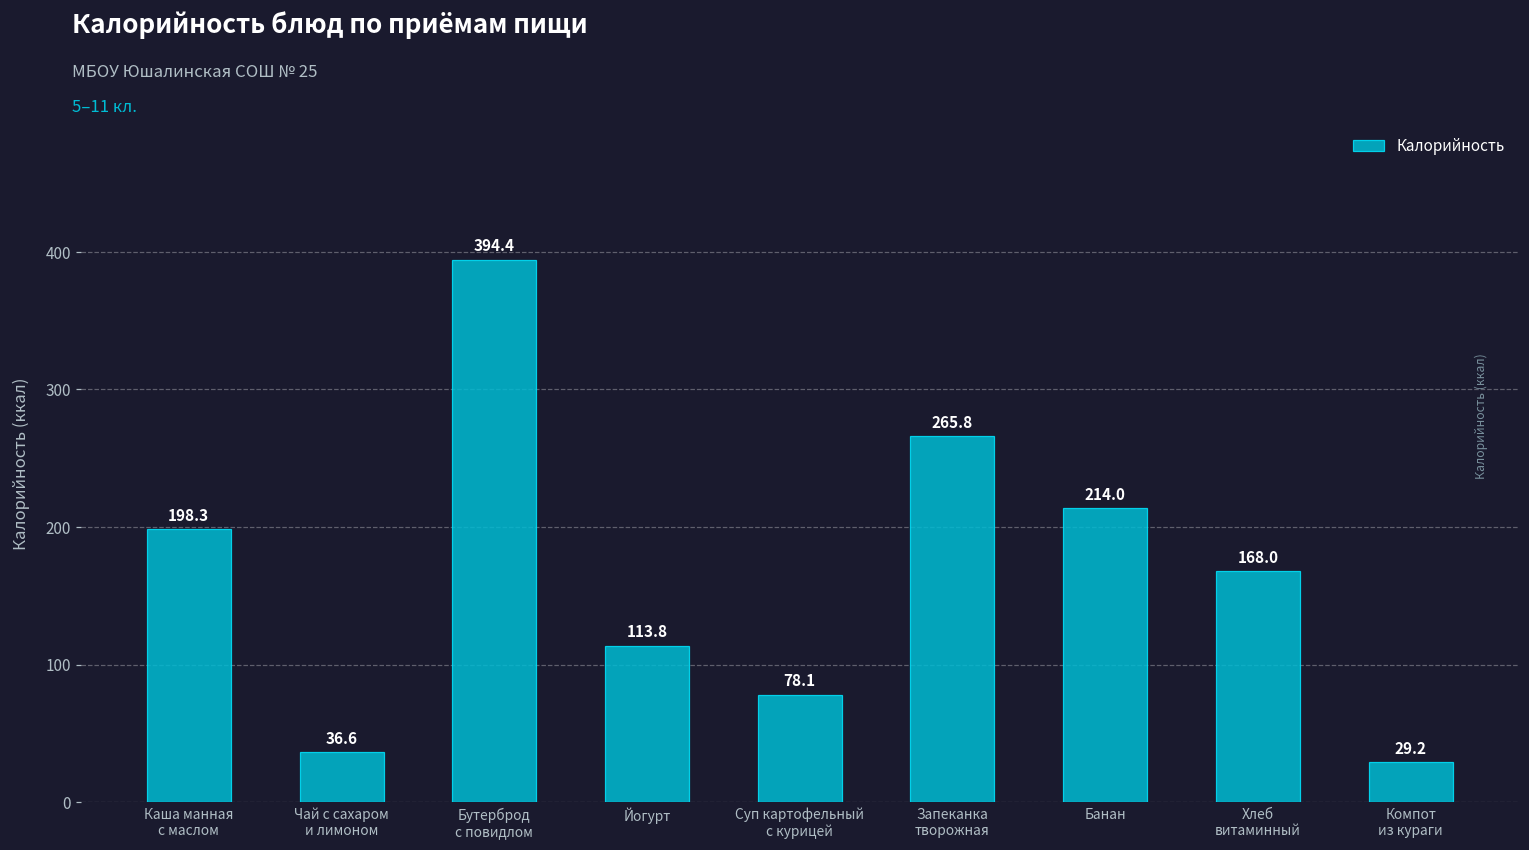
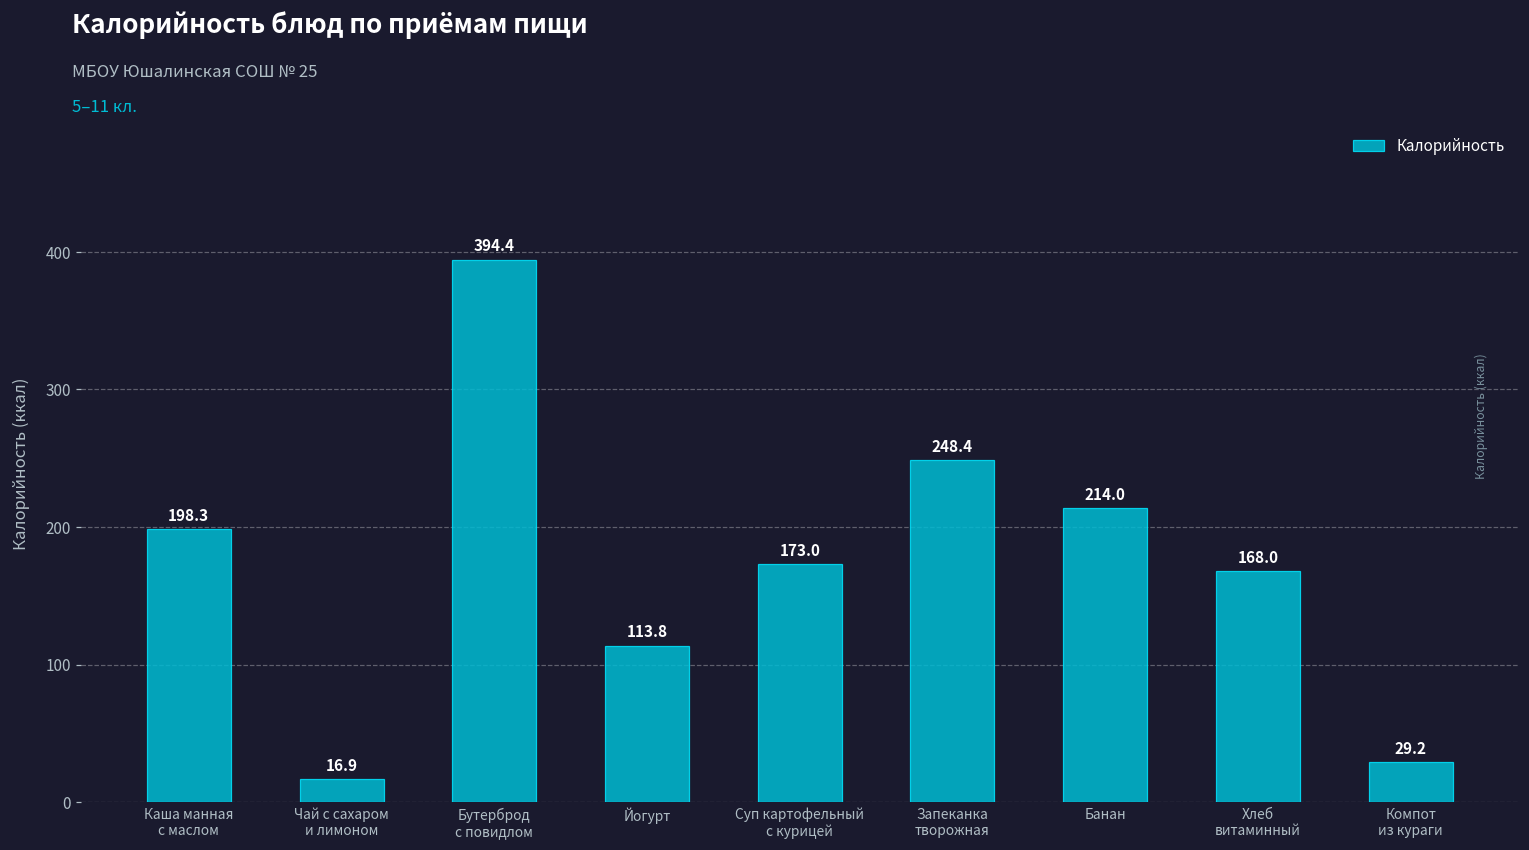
  {
    "Каша манная с маслом": 198.3,
-   "Чай с сахаром и лимоном": 36.6,
+   "Чай с сахаром и лимоном": 16.9,
    "Бутерброд с повидлом": 394.4,
    "Йогурт": 113.8,
-   "Суп картофельный с курицей": 78.1,
-   "Запеканка творожная": 265.8,
+   "Суп картофельный с курицей": 173.0,
+   "Запеканка творожная": 248.4,
    "Банан": 214.0,
    "Хлеб витаминный": 168.0,
    "Компот из кураги": 29.2
  }
